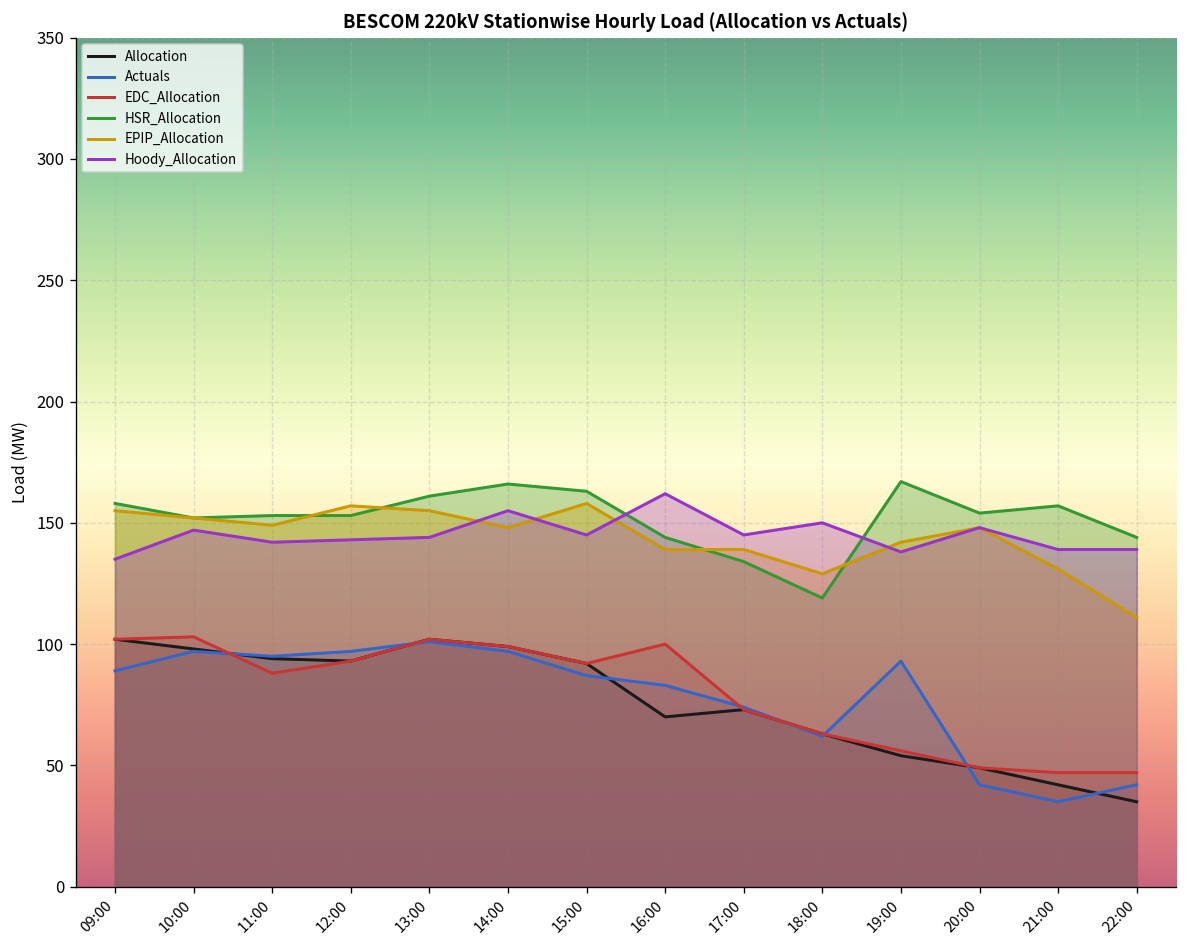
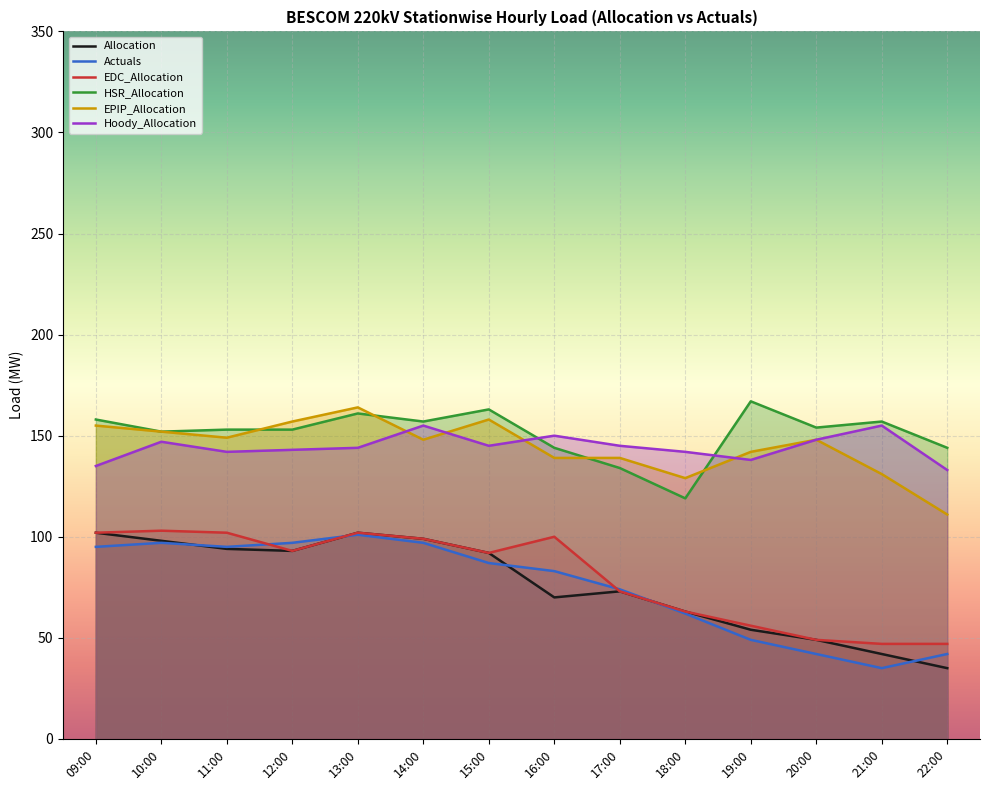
  {
    "Allocation": {
      "16:00": 70,
      "19:00": 54,
      "21:00": 42,
      "22:00": 35
    },
    "Actuals": {
-     "09:00": 89,
+     "09:00": 95,
      "12:00": 97,
      "14:00": 97,
      "15:00": 87,
      "16:00": 83,
-     "19:00": 93,
+     "19:00": 49,
      "20:00": 42,
      "21:00": 35,
      "22:00": 42
    },
    "EDC_Allocation": {
      "10:00": 103,
-     "11:00": 88,
+     "11:00": 102,
      "16:00": 100,
      "19:00": 56,
      "21:00": 47,
      "22:00": 47
    },
    "HSR_Allocation": {
      "09:00": 158,
      "11:00": 153,
      "12:00": 153,
      "13:00": 161,
-     "14:00": 166,
+     "14:00": 157,
      "15:00": 163,
      "16:00": 144,
      "17:00": 134,
      "18:00": 119,
      "19:00": 167,
      "20:00": 154,
      "21:00": 157,
      "22:00": 144
    },
    "EPIP_Allocation": {
      "09:00": 155,
      "11:00": 149,
      "12:00": 157,
-     "13:00": 155,
+     "13:00": 164,
      "14:00": 148,
      "15:00": 158,
      "16:00": 139,
      "17:00": 139,
      "18:00": 129,
      "19:00": 142,
      "21:00": 131,
      "22:00": 111
    },
    "Hoody_Allocation": {
      "09:00": 135,
      "10:00": 147,
      "11:00": 142,
      "12:00": 143,
      "13:00": 144,
      "14:00": 155,
      "15:00": 145,
-     "16:00": 162,
+     "16:00": 150,
      "17:00": 145,
-     "18:00": 150,
+     "18:00": 142,
      "19:00": 138,
-     "21:00": 139,
-     "22:00": 139
+     "21:00": 155,
+     "22:00": 133
    }
  }
